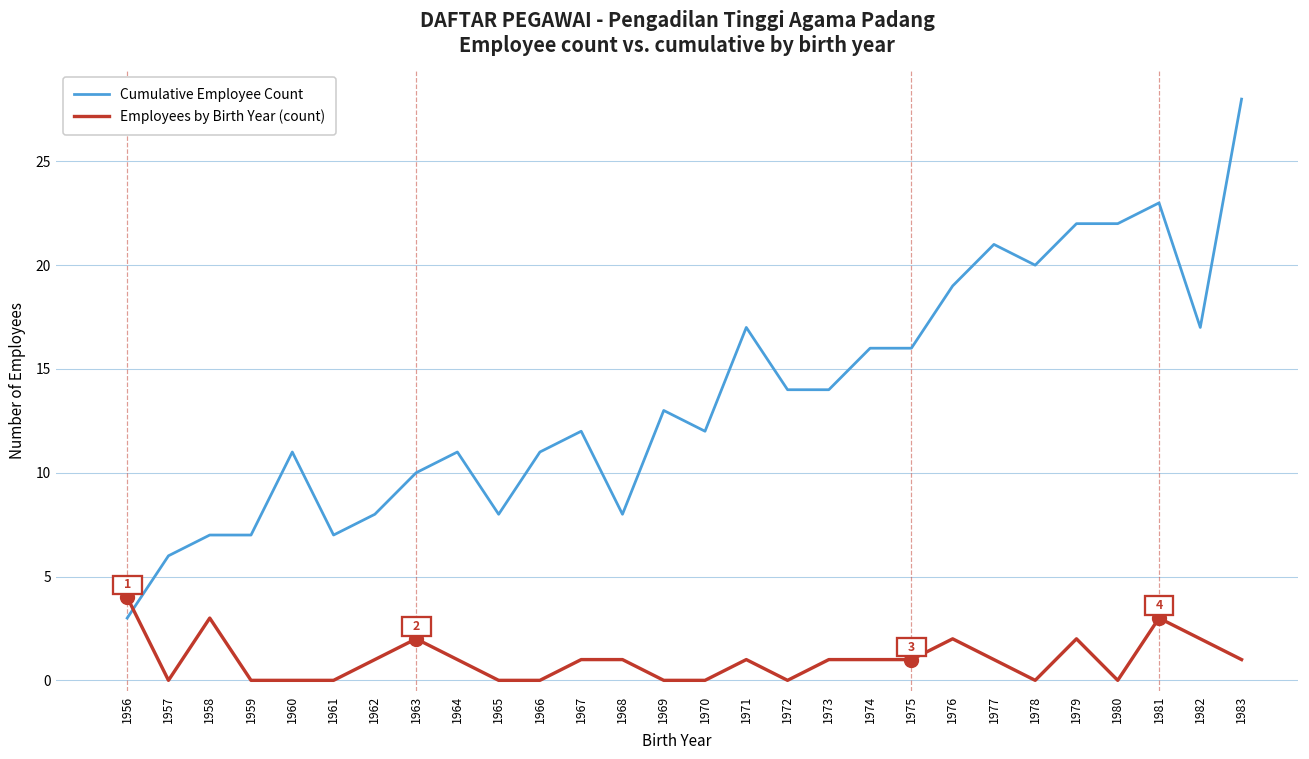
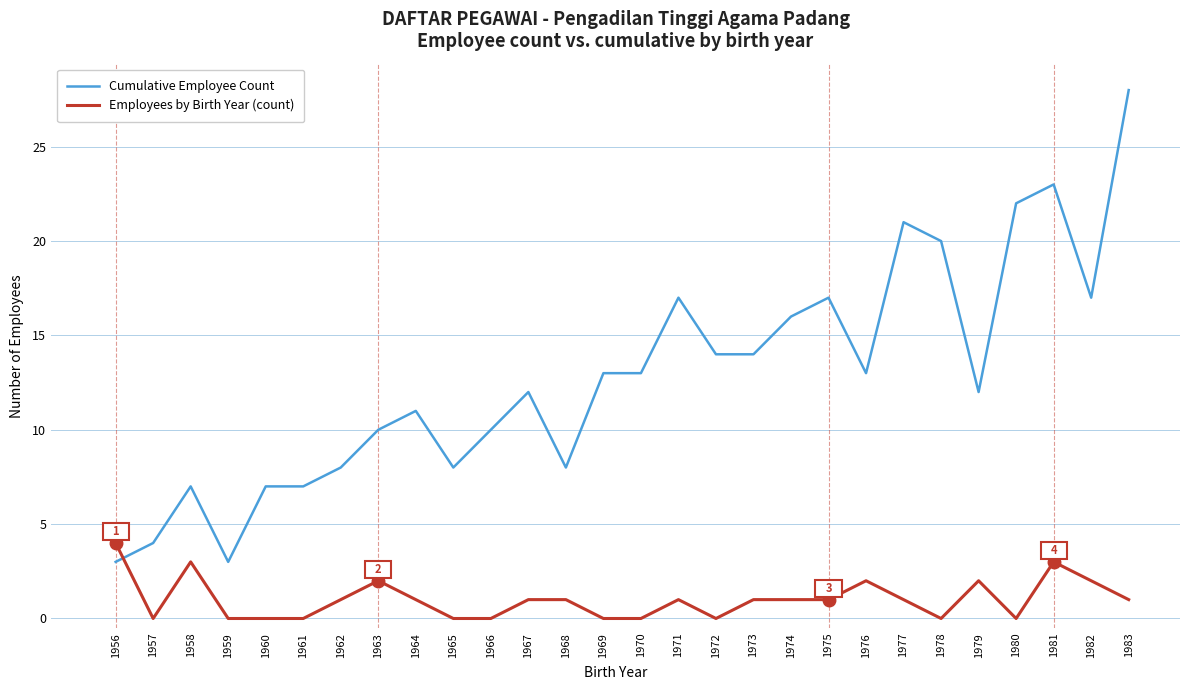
  {
    "Cumulative Employee Count": {
      "1956": 3,
-     "1957": 6,
+     "1957": 4,
      "1958": 7,
-     "1959": 7,
-     "1960": 11,
+     "1959": 3,
+     "1960": 7,
      "1961": 7,
      "1962": 8,
      "1963": 10,
      "1964": 11,
      "1965": 8,
-     "1966": 11,
+     "1966": 10,
      "1967": 12,
      "1968": 8,
      "1969": 13,
-     "1970": 12,
+     "1970": 13,
      "1971": 17,
      "1972": 14,
      "1973": 14,
      "1974": 16,
-     "1975": 16,
-     "1976": 19,
+     "1975": 17,
+     "1976": 13,
      "1977": 21,
      "1978": 20,
-     "1979": 22,
+     "1979": 12,
      "1980": 22,
      "1981": 23,
      "1982": 17,
      "1983": 28
    }
  }
